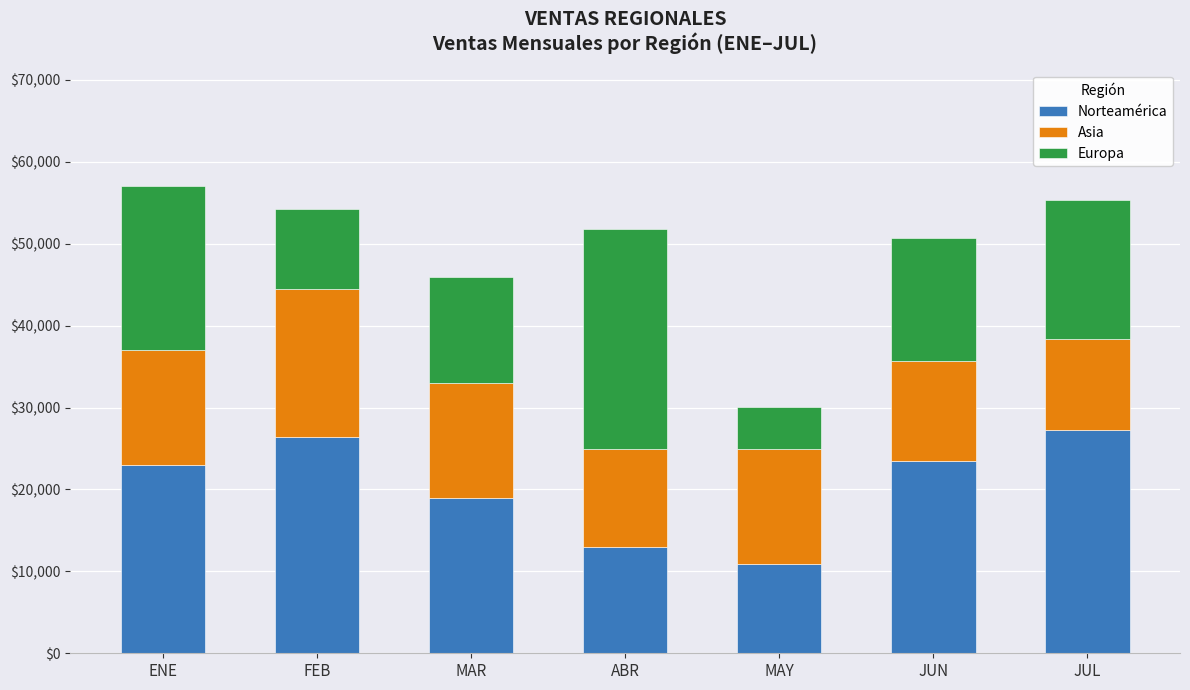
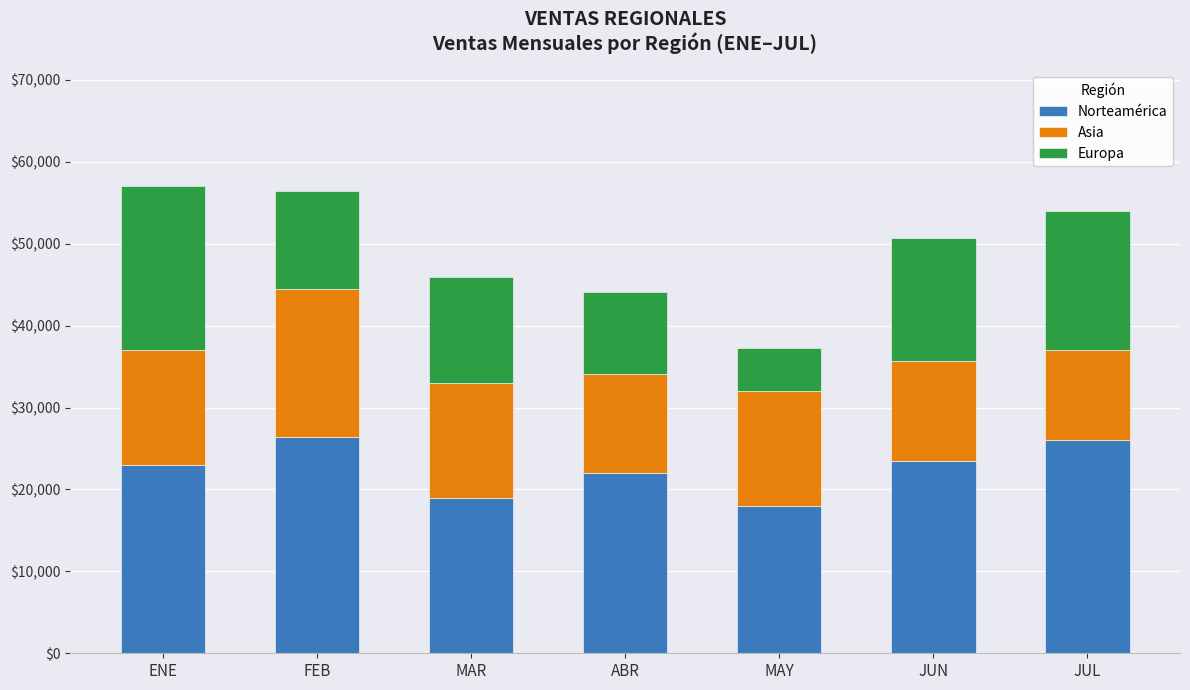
  {
    "Norteamérica": {
      "ENE": "$23,000",
      "FEB": "$26,000",
      "MAR": "$19,000",
-     "ABR": "$13,000",
-     "MAY": "$11,000",
+     "ABR": "$22,000",
+     "MAY": "$18,000",
      "JUN": "$23,000",
-     "JUL": "$27,000"
+     "JUL": "$26,000"
    },
    "Asia": {
      "ENE": "$14,000",
      "FEB": "$18,000",
      "MAR": "$14,000",
      "ABR": "$12,000",
      "MAY": "$14,000",
      "JUN": "$12,000",
      "JUL": "$11,000"
    },
    "Europa": {
      "ENE": "$20,000",
-     "FEB": "$10,000",
+     "FEB": "$12,000",
      "MAR": "$13,000",
-     "ABR": "$27,000",
+     "ABR": "$10,000",
      "MAY": "$5,000",
      "JUN": "$15,000",
      "JUL": "$17,000"
    }
  }
